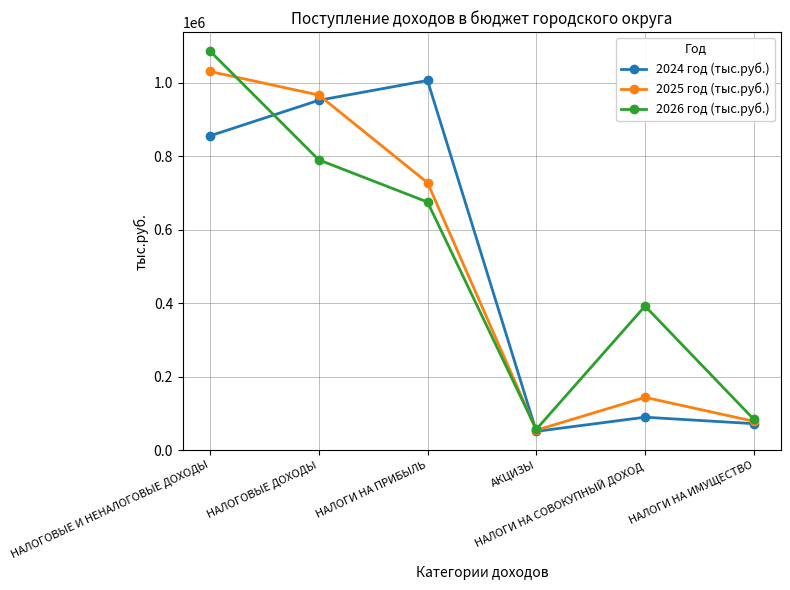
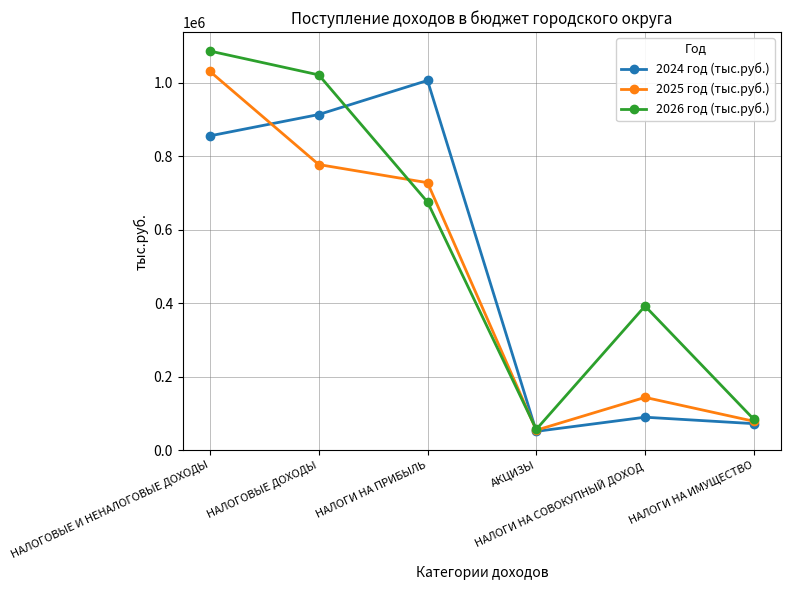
  {
    "2024 год (тыс.руб.)": {
      "НАЛОГОВЫЕ И НЕНАЛОГОВЫЕ ДОХОДЫ": 860000,
-     "НАЛОГОВЫЕ ДОХОДЫ": 950000,
+     "НАЛОГОВЫЕ ДОХОДЫ": 910000,
      "НАЛОГИ НА ПРИБЫЛЬ": 1010000,
      "НАЛОГИ НА СОВОКУПНЫЙ ДОХОД": 90000
    },
    "2025 год (тыс.руб.)": {
      "НАЛОГОВЫЕ И НЕНАЛОГОВЫЕ ДОХОДЫ": 1030000,
-     "НАЛОГОВЫЕ ДОХОДЫ": 970000,
+     "НАЛОГОВЫЕ ДОХОДЫ": 780000,
      "НАЛОГИ НА ПРИБЫЛЬ": 730000,
      "НАЛОГИ НА СОВОКУПНЫЙ ДОХОД": 140000
    },
    "2026 год (тыс.руб.)": {
      "НАЛОГОВЫЕ И НЕНАЛОГОВЫЕ ДОХОДЫ": 1090000,
-     "НАЛОГОВЫЕ ДОХОДЫ": 790000,
+     "НАЛОГОВЫЕ ДОХОДЫ": 1020000,
      "НАЛОГИ НА ПРИБЫЛЬ": 680000,
      "НАЛОГИ НА СОВОКУПНЫЙ ДОХОД": 390000
    }
  }
